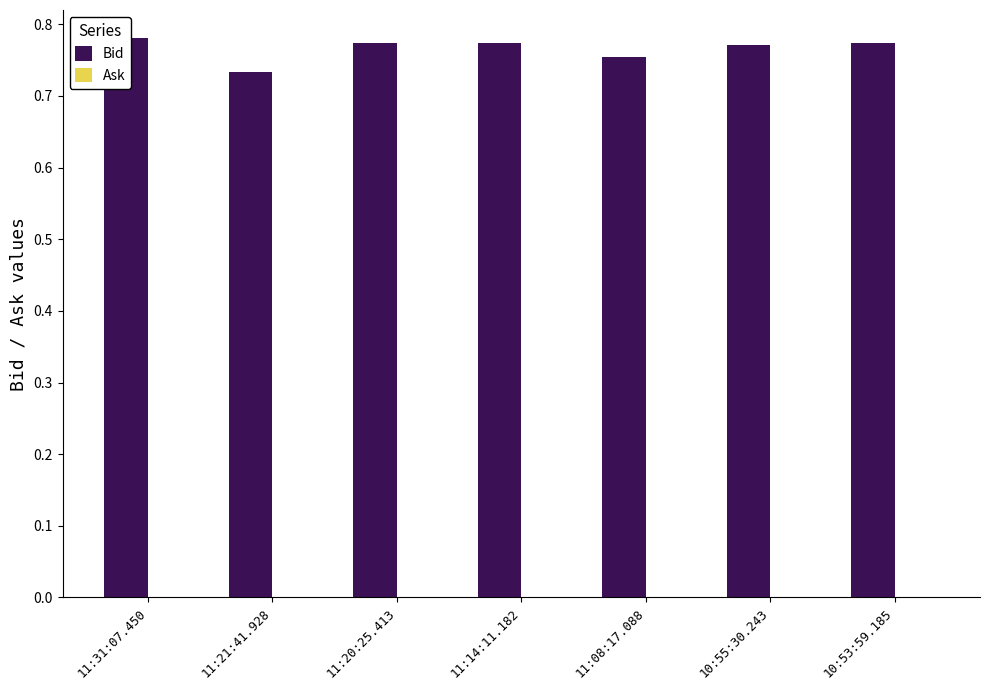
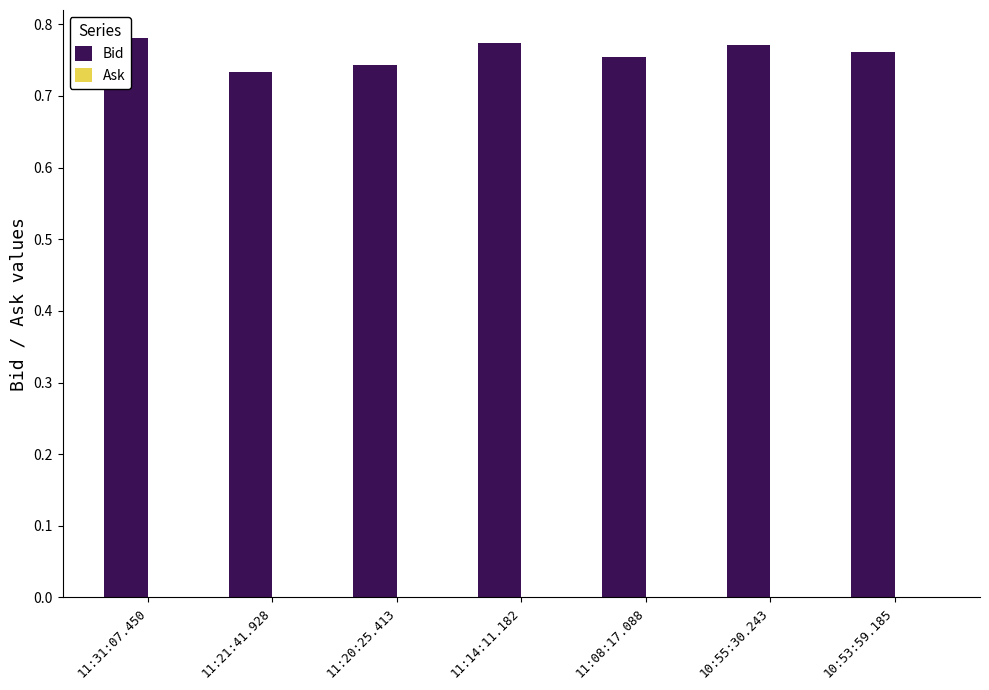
  {
    "Bid": {
      "11:21:41.928": 0.73,
-     "11:20:25.413": 0.77,
+     "11:20:25.413": 0.74,
      "11:14:11.182": 0.77,
      "11:08:17.088": 0.76,
      "10:55:30.243": 0.77,
-     "10:53:59.185": 0.77
+     "10:53:59.185": 0.76
    },
    "Ask": {
      "11:31:07.450": 0.00,
      "11:21:41.928": 0.00,
      "11:20:25.413": 0.00,
      "11:14:11.182": 0.00,
      "11:08:17.088": 0.00,
      "10:55:30.243": 0.00,
      "10:53:59.185": 0.00
    }
  }
